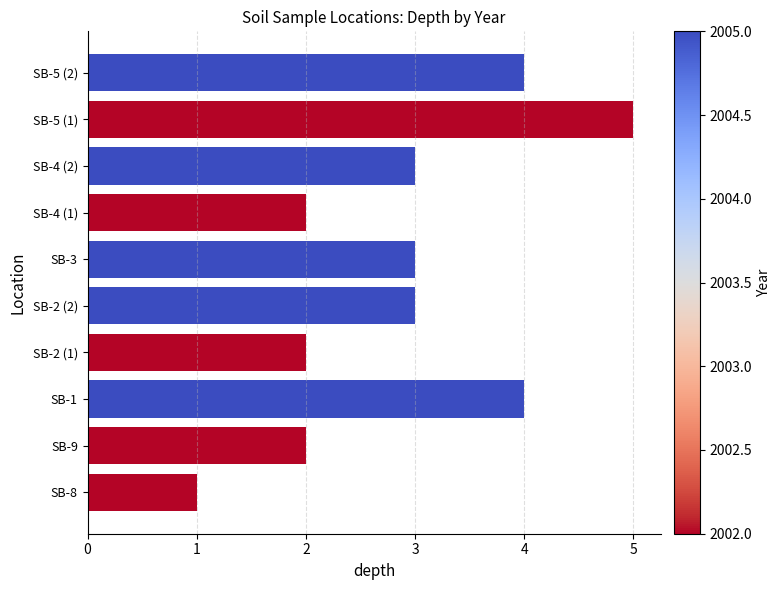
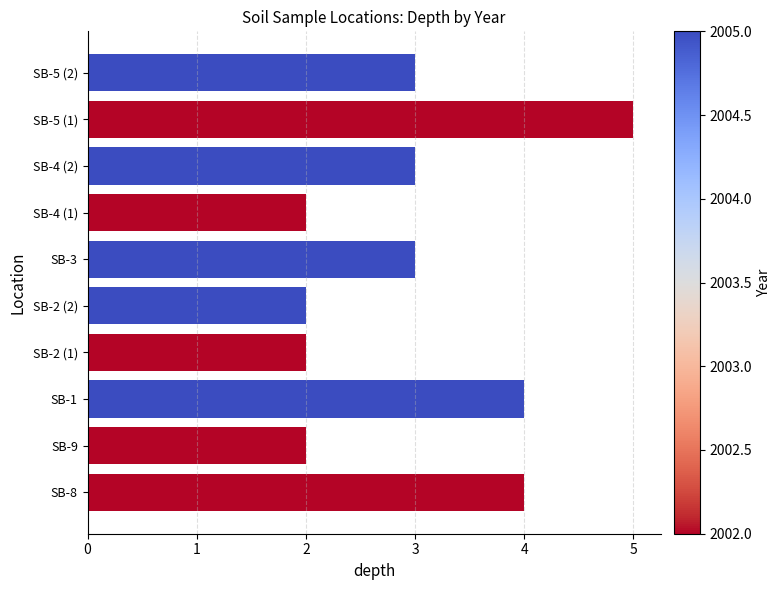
  {
-   "SB-5 (2)": 4,
+   "SB-5 (2)": 3,
    "SB-5 (1)": 5,
    "SB-4 (2)": 3,
    "SB-4 (1)": 2,
    "SB-3": 3,
-   "SB-2 (2)": 3,
+   "SB-2 (2)": 2,
    "SB-2 (1)": 2,
    "SB-1": 4,
    "SB-9": 2,
-   "SB-8": 1
+   "SB-8": 4
  }
